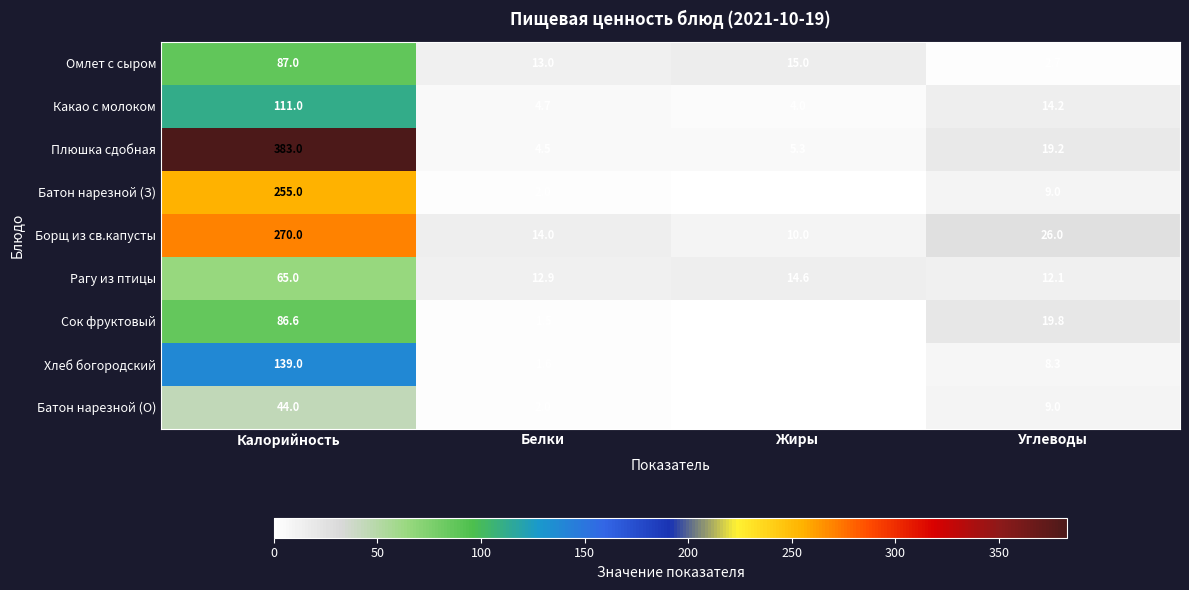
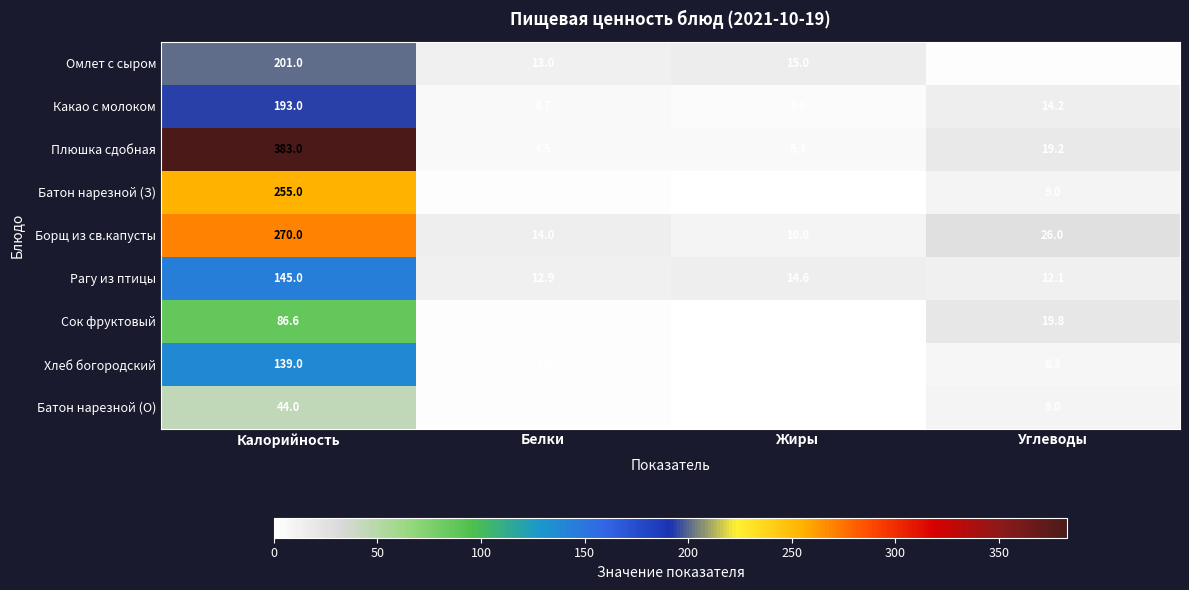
  {
    "Омлет с сыром": {
-     "Калорийность": 87.0
+     "Калорийность": 201.0
    },
    "Какао с молоком": {
-     "Калорийность": 111.0
+     "Калорийность": 193.0
    },
    "Плюшка сдобная": {
      "Калорийность": 383.0
    },
    "Батон нарезной (З)": {
      "Калорийность": 255.0
    },
    "Борщ из св.капусты": {
      "Калорийность": 270.0
    },
    "Рагу из птицы": {
-     "Калорийность": 65.0
+     "Калорийность": 145.0
    },
    "Сок фруктовый": {
      "Калорийность": 86.6
    },
    "Хлеб богородский": {
      "Калорийность": 139.0
    },
    "Батон нарезной (О)": {
      "Калорийность": 44.0
    }
  }
